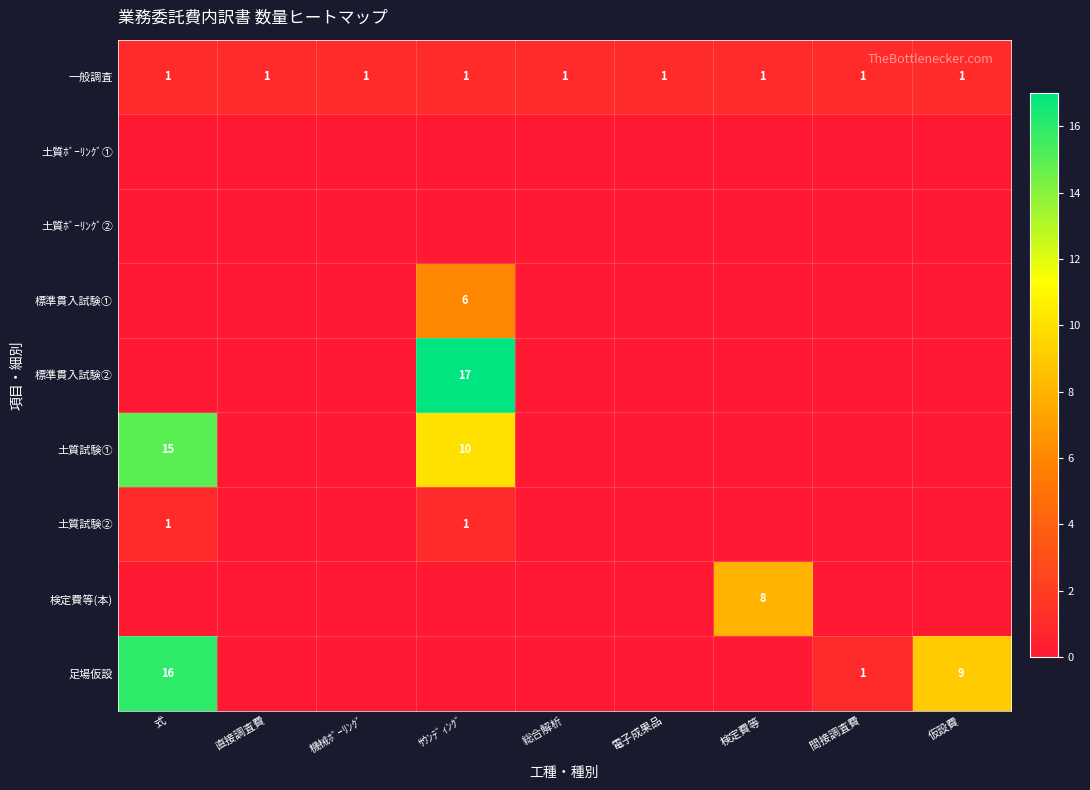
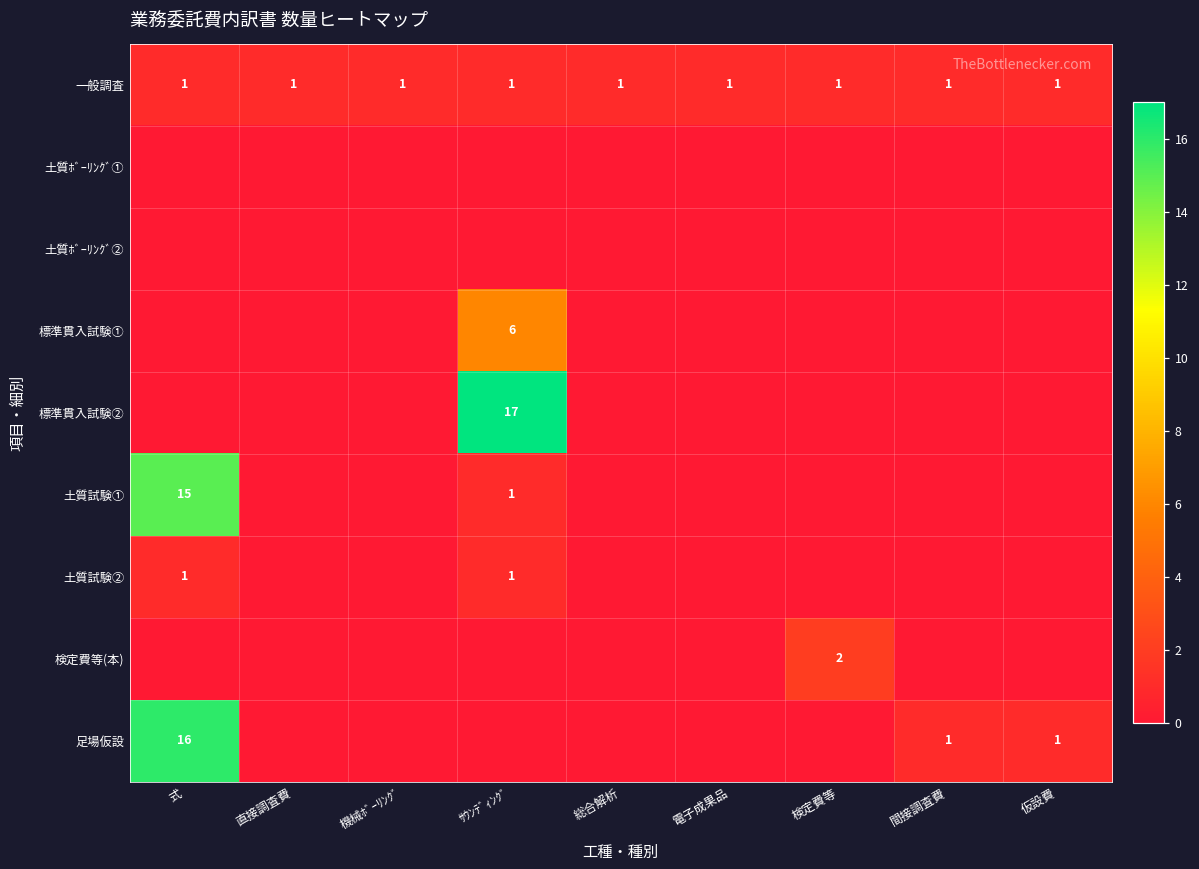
  {
    "一般調査": {
      "式": 1,
      "直接調査費": 1,
      "機械ﾎﾞｰﾘﾝｸﾞ": 1,
      "ｻｳﾝﾃﾞｨﾝｸﾞ": 1,
      "総合解析": 1,
      "電子成果品": 1,
      "検定費等": 1,
      "間接調査費": 1
    },
    "標準貫入試験①": {
      "ｻｳﾝﾃﾞｨﾝｸﾞ": 6
    },
    "標準貫入試験②": {
      "ｻｳﾝﾃﾞｨﾝｸﾞ": 17
    },
    "土質試験①": {
      "式": 15,
-     "ｻｳﾝﾃﾞｨﾝｸﾞ": 10
+     "ｻｳﾝﾃﾞｨﾝｸﾞ": 1
    },
    "土質試験②": {
      "式": 1,
      "ｻｳﾝﾃﾞｨﾝｸﾞ": 1
    },
    "検定費等(本)": {
-     "検定費等": 8
+     "検定費等": 2
    },
    "足場仮設": {
      "式": 16,
      "間接調査費": 1,
-     "仮設費": 9
+     "仮設費": 1
    }
  }
